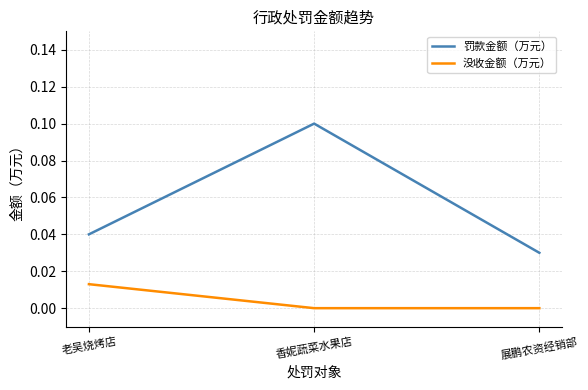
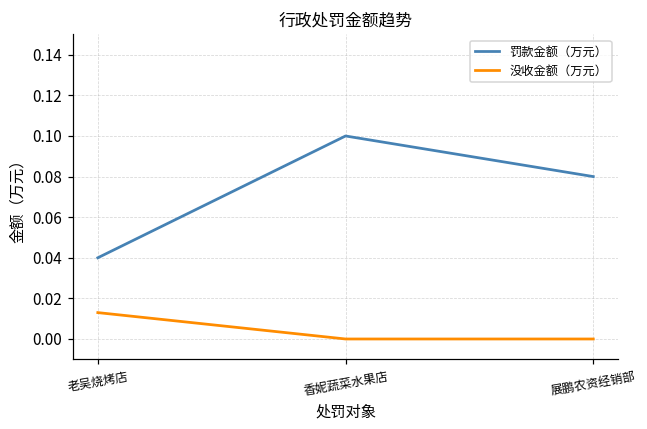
  {
    "罚款金额（万元）": {
      "老吴烧烤店": 0.04,
      "香妮蔬菜水果店": 0.10,
-     "展鹏农资经销部": 0.03
+     "展鹏农资经销部": 0.08
    },
    "没收金额（万元）": {
      "老吴烧烤店": 0.013,
      "香妮蔬菜水果店": 0.00,
      "展鹏农资经销部": 0.00
    }
  }
